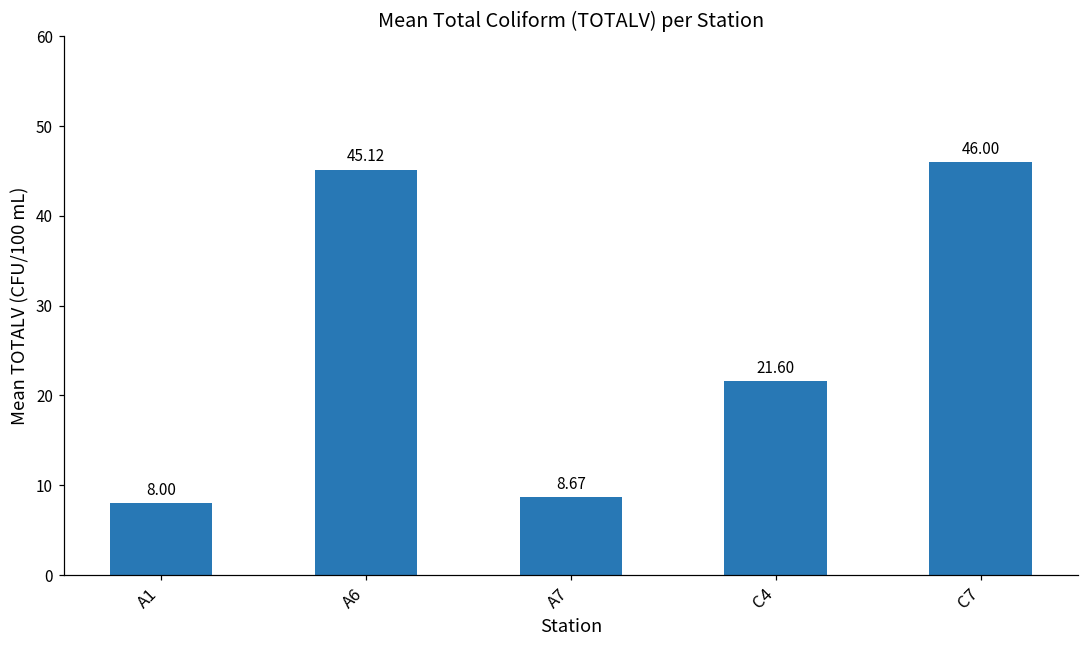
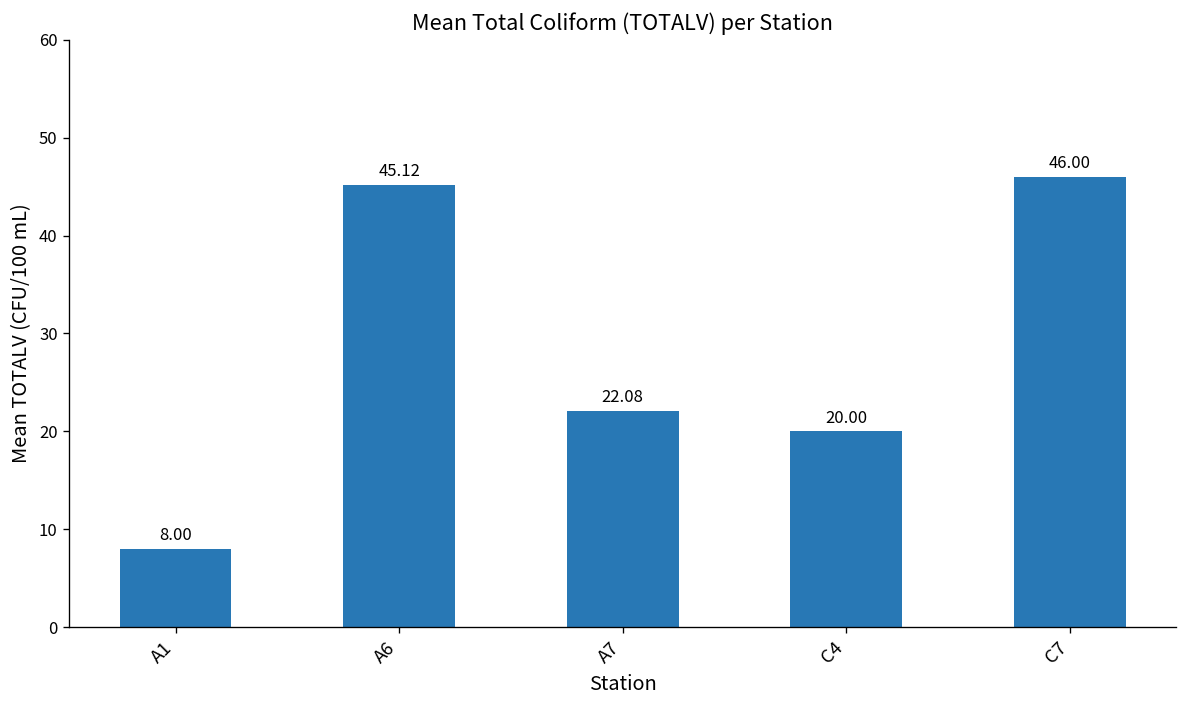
  {
    "A1": 8.00,
    "A6": 45.12,
-   "A7": 8.67,
-   "C4": 21.60,
+   "A7": 22.08,
+   "C4": 20.00,
    "C7": 46.00
  }
